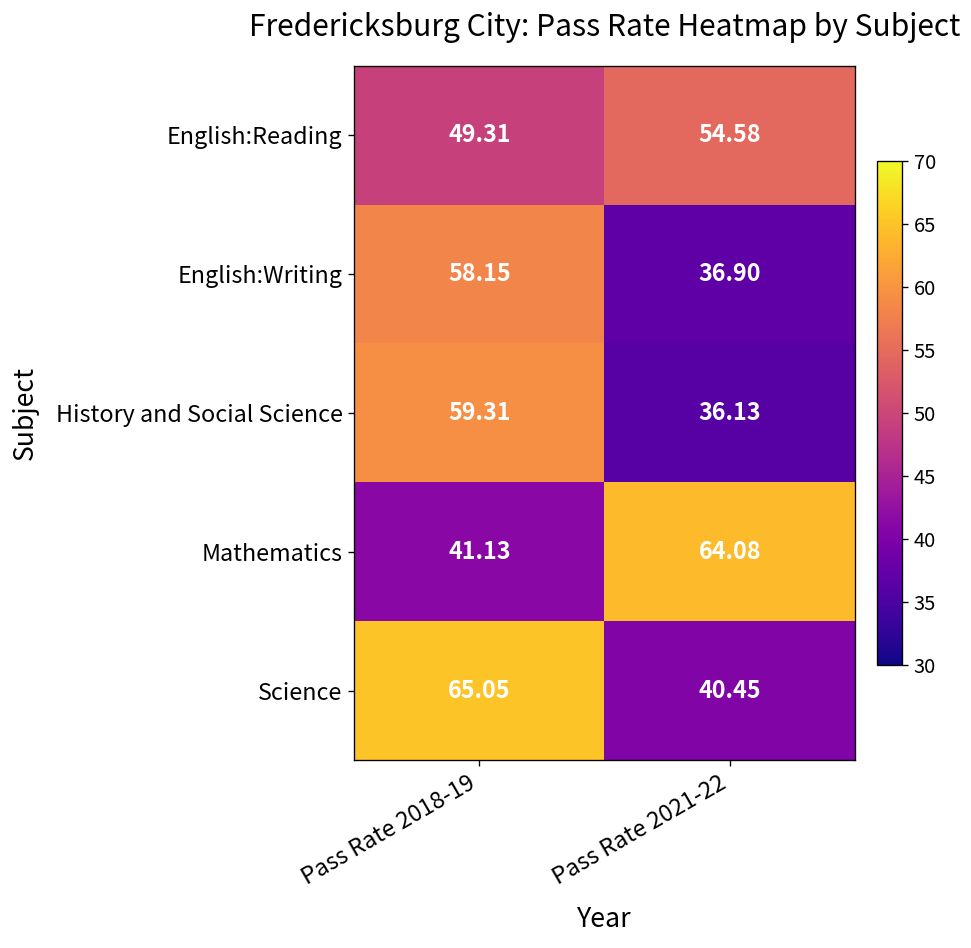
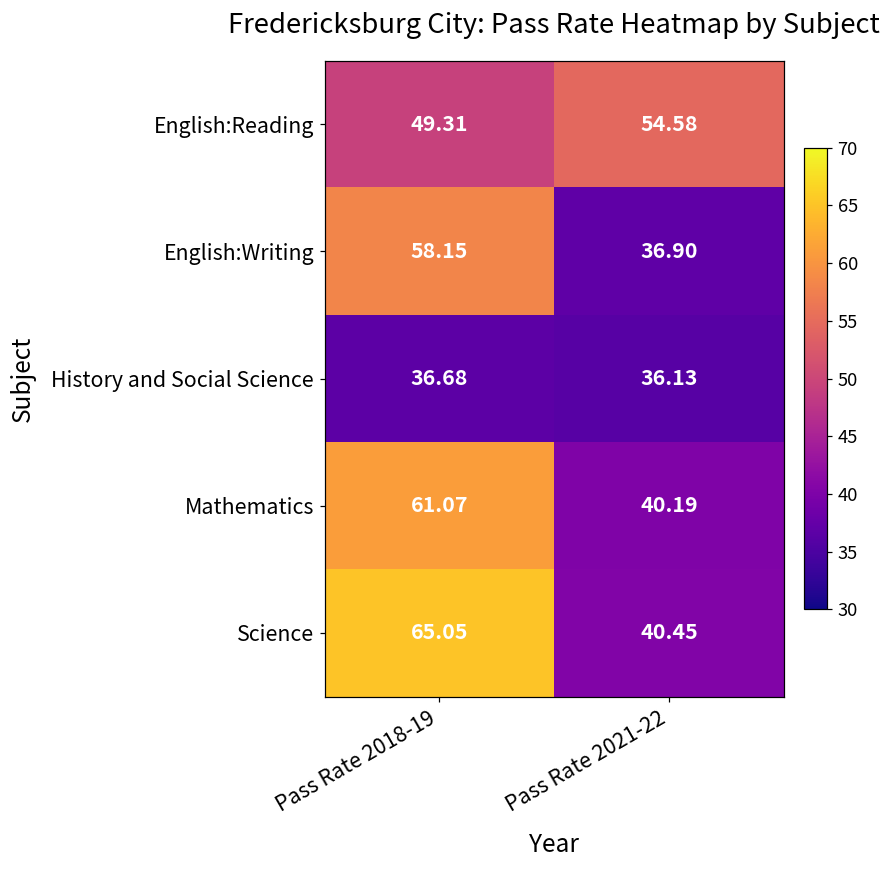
  {
    "English:Reading": {
      "Pass Rate 2018-19": 49.31,
      "Pass Rate 2021-22": 54.58
    },
    "English:Writing": {
      "Pass Rate 2018-19": 58.15,
      "Pass Rate 2021-22": 36.90
    },
    "History and Social Science": {
-     "Pass Rate 2018-19": 59.31,
+     "Pass Rate 2018-19": 36.68,
      "Pass Rate 2021-22": 36.13
    },
    "Mathematics": {
-     "Pass Rate 2018-19": 41.13,
-     "Pass Rate 2021-22": 64.08
+     "Pass Rate 2018-19": 61.07,
+     "Pass Rate 2021-22": 40.19
    },
    "Science": {
      "Pass Rate 2018-19": 65.05,
      "Pass Rate 2021-22": 40.45
    }
  }
